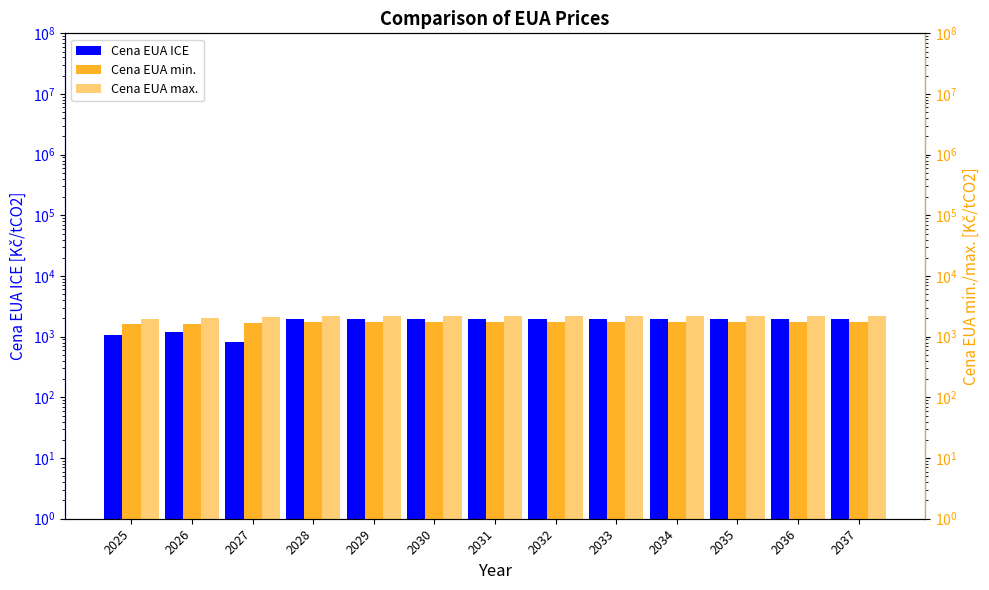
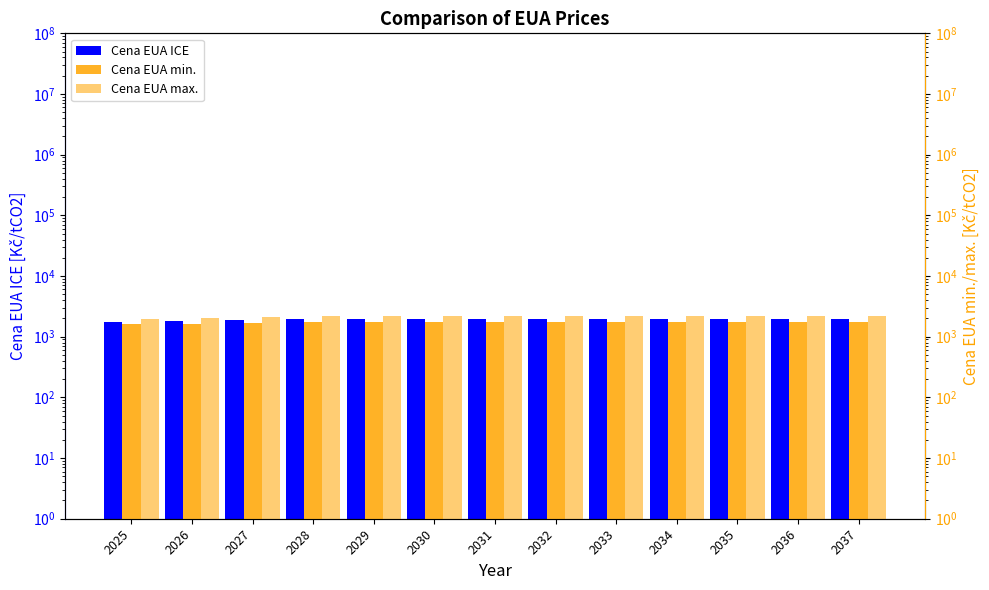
  {
    "Cena EUA ICE": {
-     "2025": 1100,
-     "2026": 1200,
-     "2027": 800,
+     "2025": 1800,
+     "2026": 1800,
+     "2027": 1900,
      "2028": 2000,
      "2029": 2000,
      "2030": 2000,
      "2031": 2000,
      "2032": 2000,
      "2033": 2000,
      "2034": 2000,
      "2035": 2000,
      "2036": 2000,
      "2037": 2000
    }
  }
